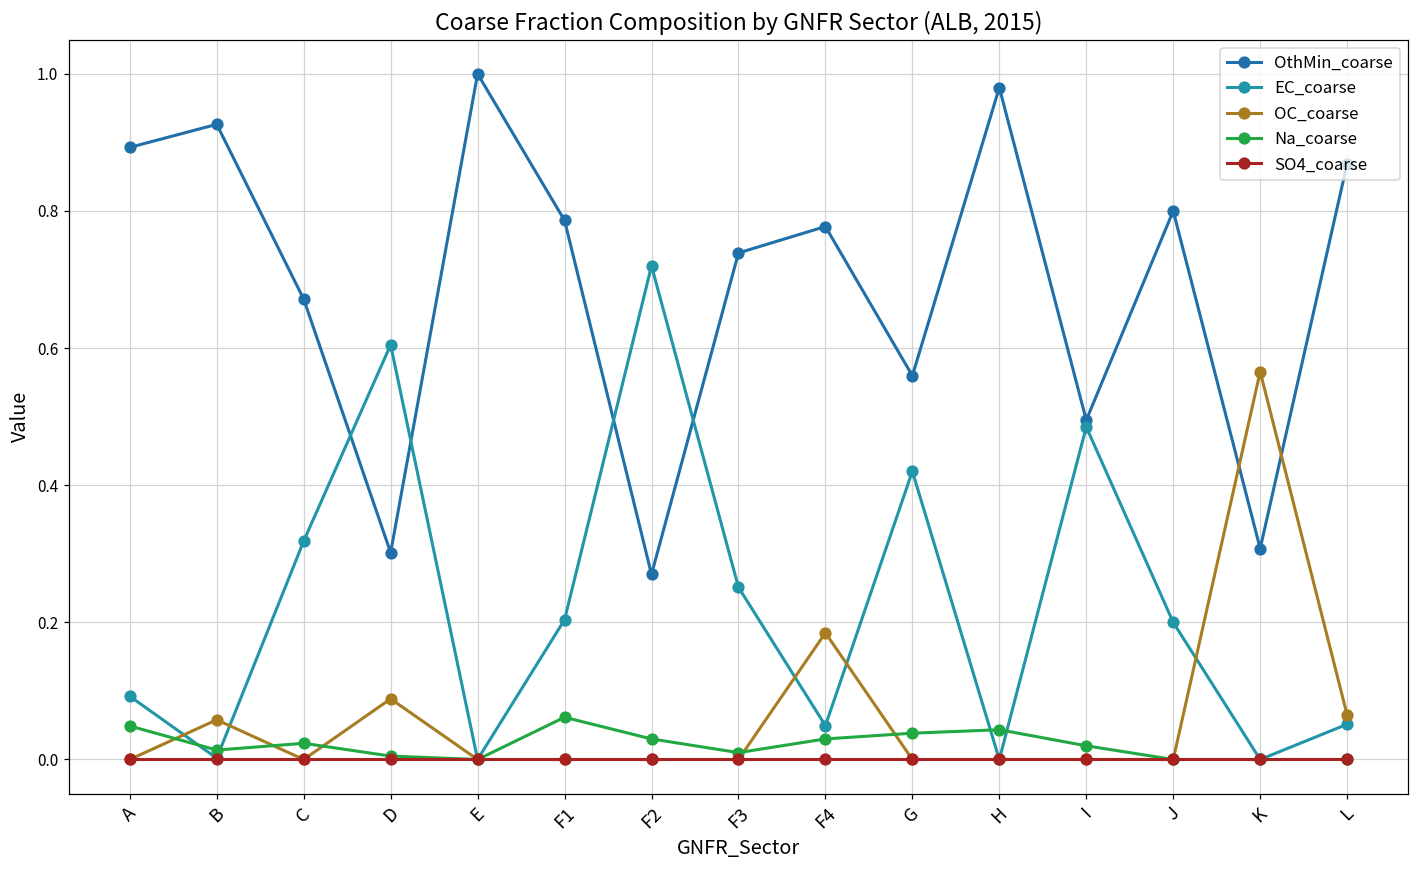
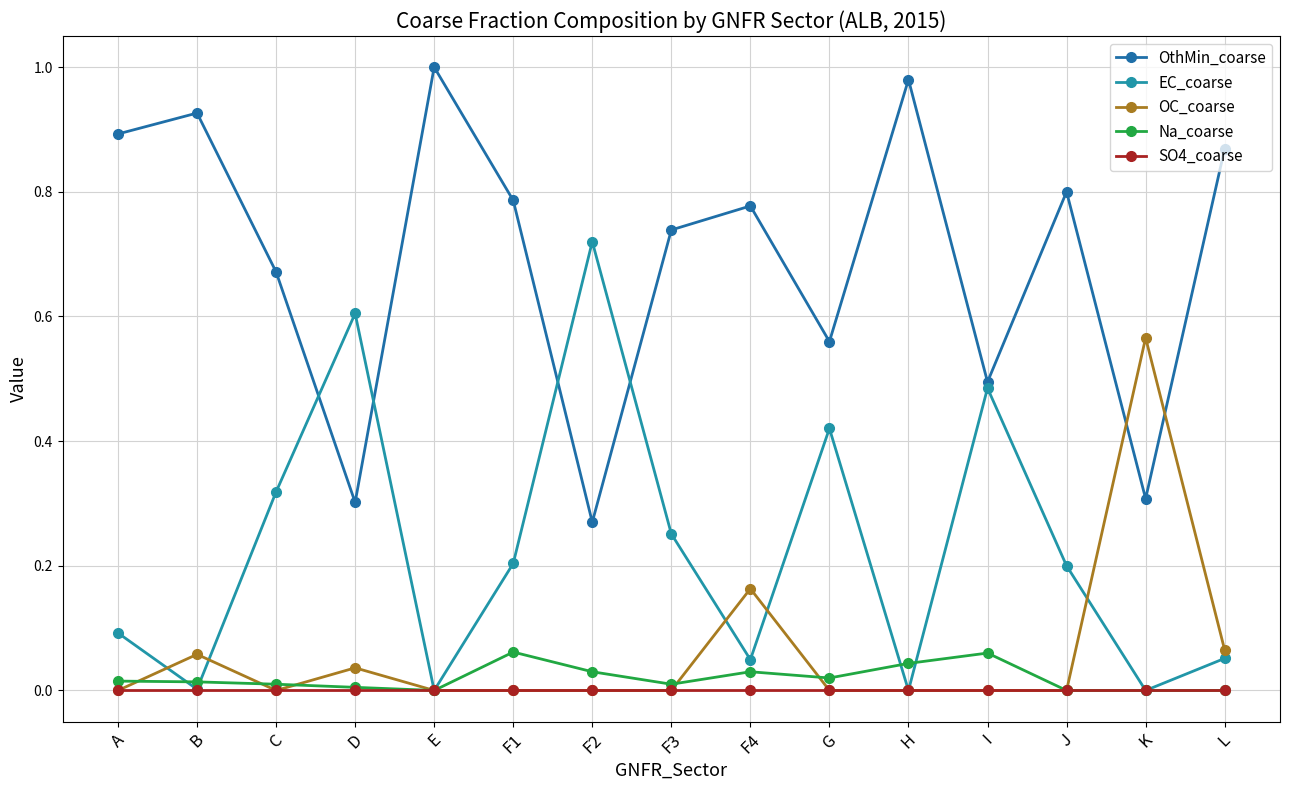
  {
    "OC_coarse": {
      "B": 0.06,
-     "D": 0.09,
-     "F4": 0.18,
+     "D": 0.04,
+     "F4": 0.16,
      "K": 0.57,
      "L": 0.06
    },
    "Na_coarse": {
-     "A": 0.05,
+     "A": 0.01,
      "B": 0.01,
-     "C": 0.02,
+     "C": 0.01,
      "D": 0.01,
      "F1": 0.06,
      "F2": 0.03,
      "F3": 0.01,
      "F4": 0.03,
-     "G": 0.04,
+     "G": 0.02,
      "H": 0.04,
-     "I": 0.02
+     "I": 0.06
    },
    "SO4_coarse": {
      "D": 0.00,
      "F4": 0.00
    }
  }
